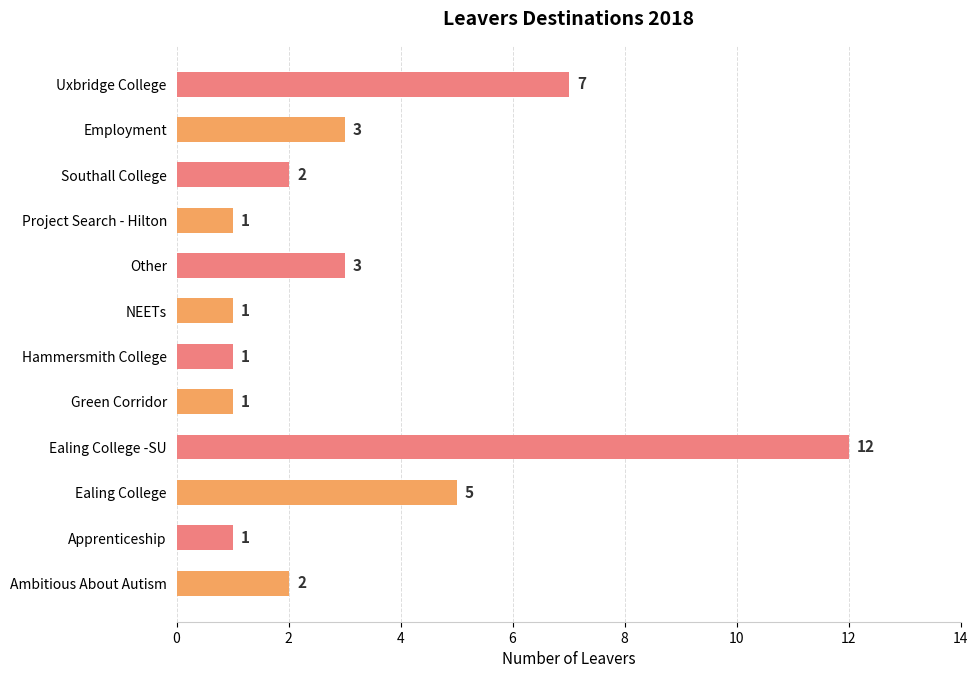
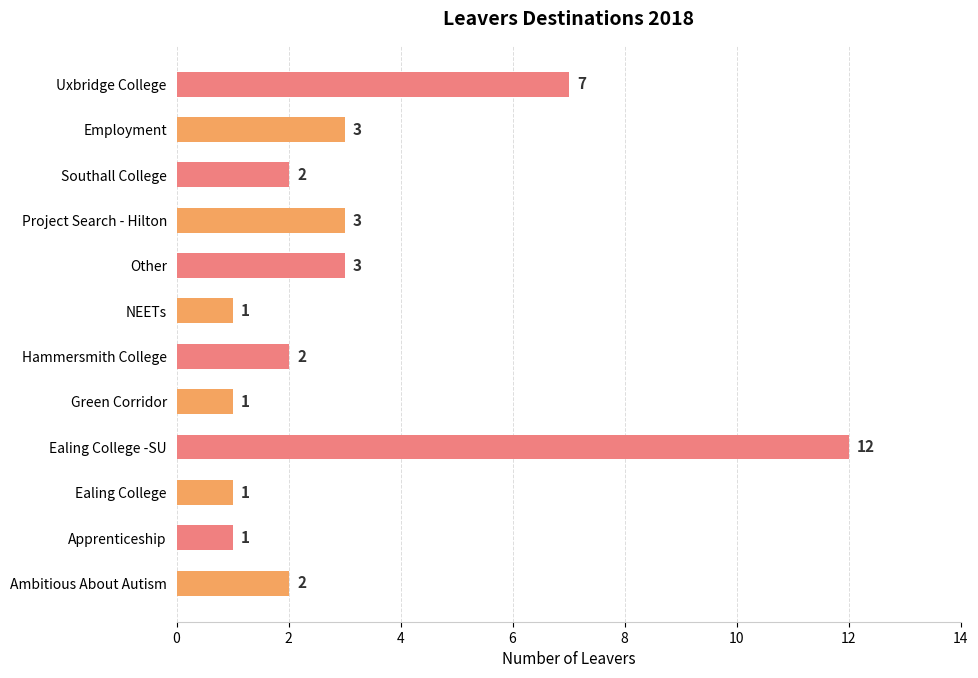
  {
    "Uxbridge College": 7,
    "Employment": 3,
    "Southall College": 2,
-   "Project Search - Hilton": 1,
+   "Project Search - Hilton": 3,
    "Other": 3,
    "NEETs": 1,
-   "Hammersmith College": 1,
+   "Hammersmith College": 2,
    "Green Corridor": 1,
    "Ealing College -SU": 12,
-   "Ealing College": 5,
+   "Ealing College": 1,
    "Apprenticeship": 1,
    "Ambitious About Autism": 2
  }
